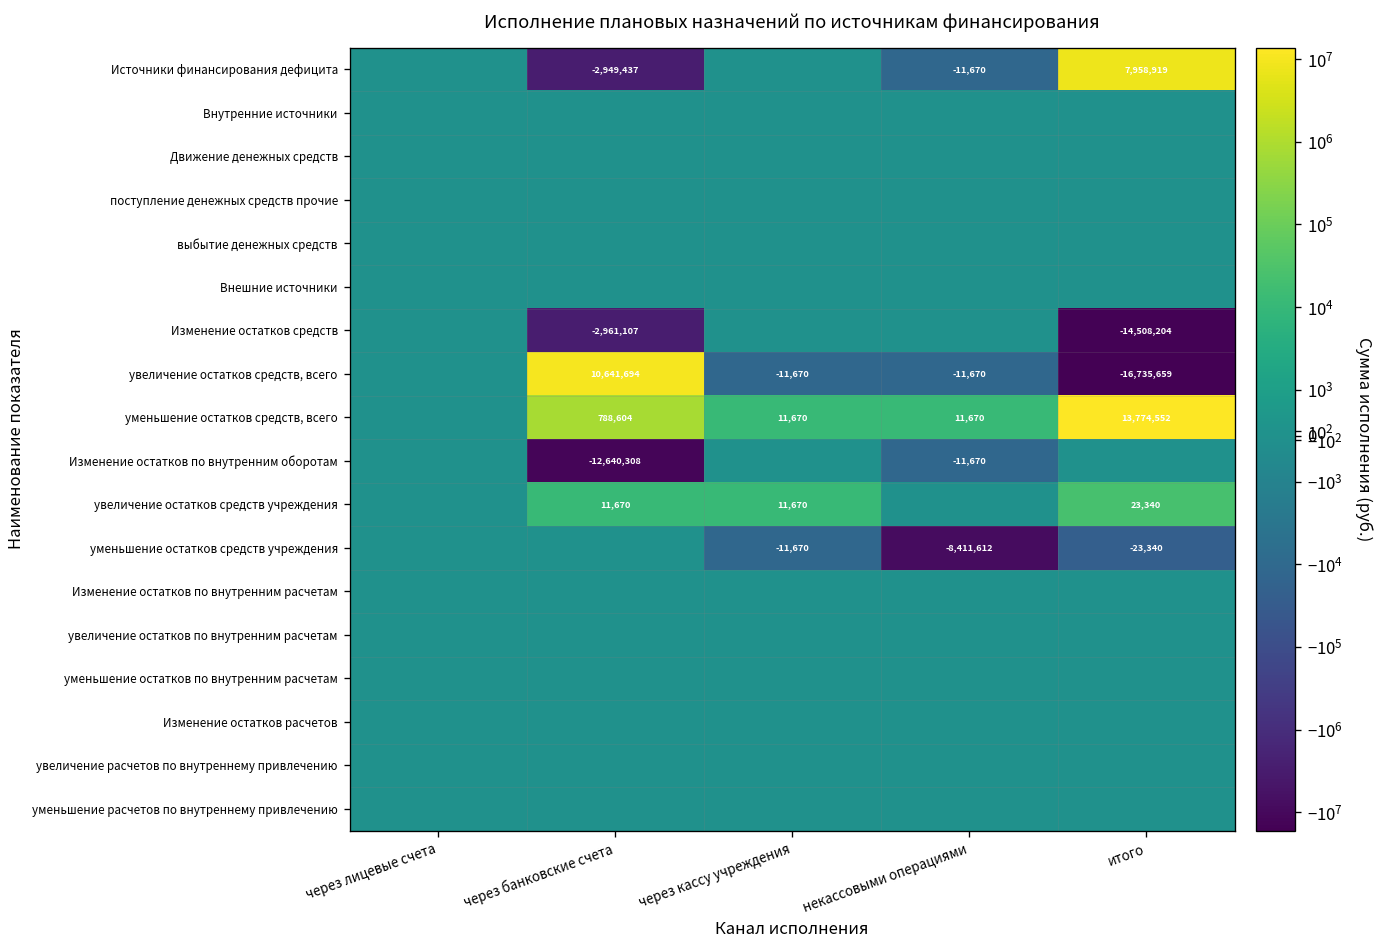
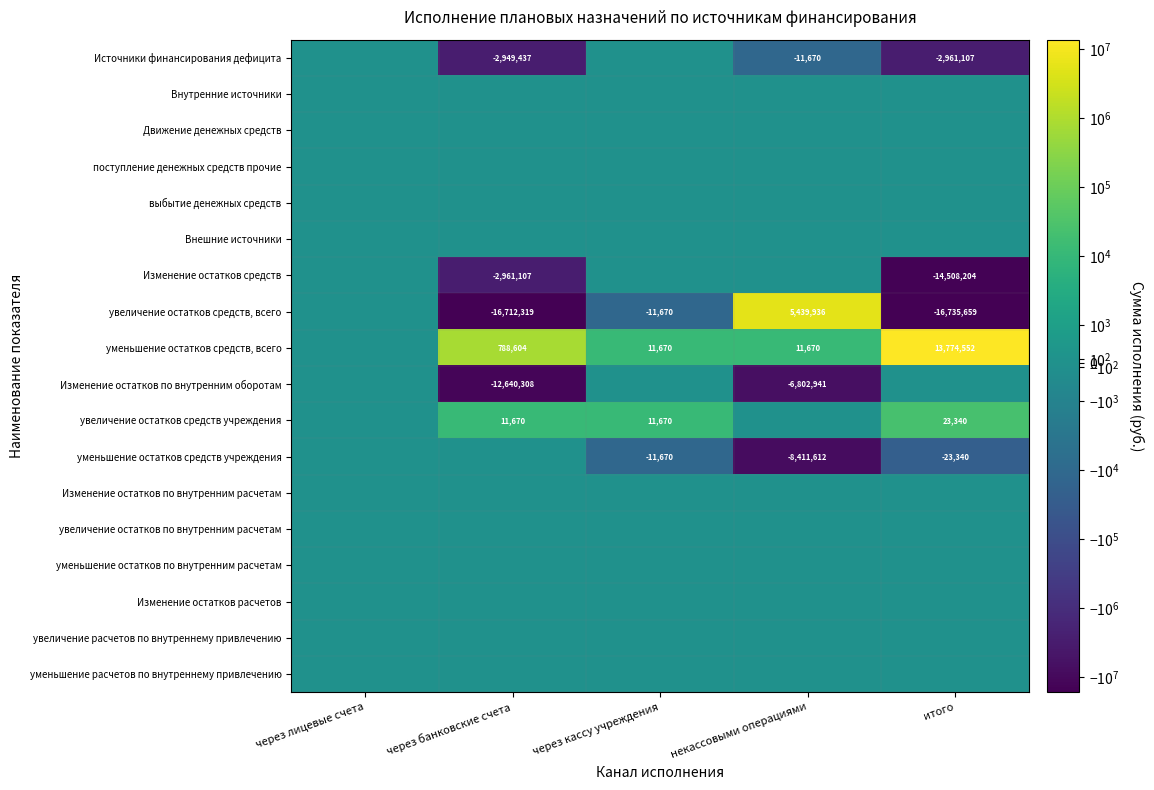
  {
    "Источники финансирования дефицита": {
      "через банковские счета": "-2,949,437",
      "некассовыми операциями": "-11,670",
-     "итого": "7,958,919"
+     "итого": "-2,961,107"
    },
    "Изменение остатков средств": {
      "через банковские счета": "-2,961,107",
      "итого": "-14,508,204"
    },
    "увеличение остатков средств, всего": {
-     "через банковские счета": "10,641,694",
+     "через банковские счета": "-16,712,319",
      "через кассу учреждения": "-11,670",
-     "некассовыми операциями": "-11,670",
+     "некассовыми операциями": "5,439,936",
      "итого": "-16,735,659"
    },
    "уменьшение остатков средств, всего": {
      "через банковские счета": "788,604",
      "через кассу учреждения": "11,670",
      "некассовыми операциями": "11,670",
      "итого": "13,774,552"
    },
    "Изменение остатков по внутренним оборотам": {
      "через банковские счета": "-12,640,308",
-     "некассовыми операциями": "-11,670"
+     "некассовыми операциями": "-6,802,941"
    },
    "увеличение остатков средств учреждения": {
      "через банковские счета": "11,670",
      "через кассу учреждения": "11,670",
      "итого": "23,340"
    },
    "уменьшение остатков средств учреждения": {
      "через кассу учреждения": "-11,670",
      "некассовыми операциями": "-8,411,612",
      "итого": "-23,340"
    }
  }
